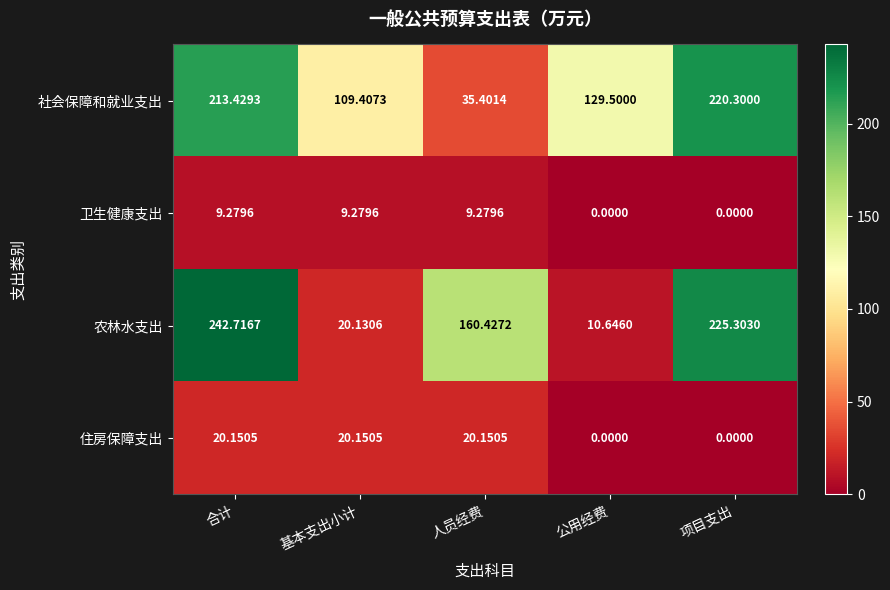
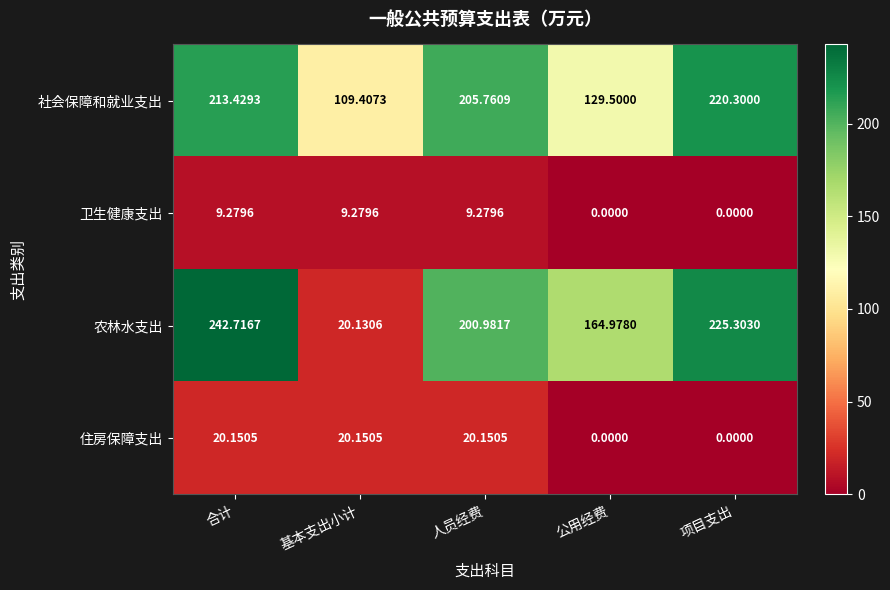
  {
    "社会保障和就业支出": {
      "合计": 213.4293,
      "基本支出小计": 109.4073,
-     "人员经费": 35.4014,
+     "人员经费": 205.7609,
      "公用经费": 129.5000,
      "项目支出": 220.3000
    },
    "卫生健康支出": {
      "合计": 9.2796,
      "基本支出小计": 9.2796,
      "人员经费": 9.2796,
      "公用经费": 0.0000,
      "项目支出": 0.0000
    },
    "农林水支出": {
      "合计": 242.7167,
      "基本支出小计": 20.1306,
-     "人员经费": 160.4272,
-     "公用经费": 10.6460,
+     "人员经费": 200.9817,
+     "公用经费": 164.9780,
      "项目支出": 225.3030
    },
    "住房保障支出": {
      "合计": 20.1505,
      "基本支出小计": 20.1505,
      "人员经费": 20.1505,
      "公用经费": 0.0000,
      "项目支出": 0.0000
    }
  }
